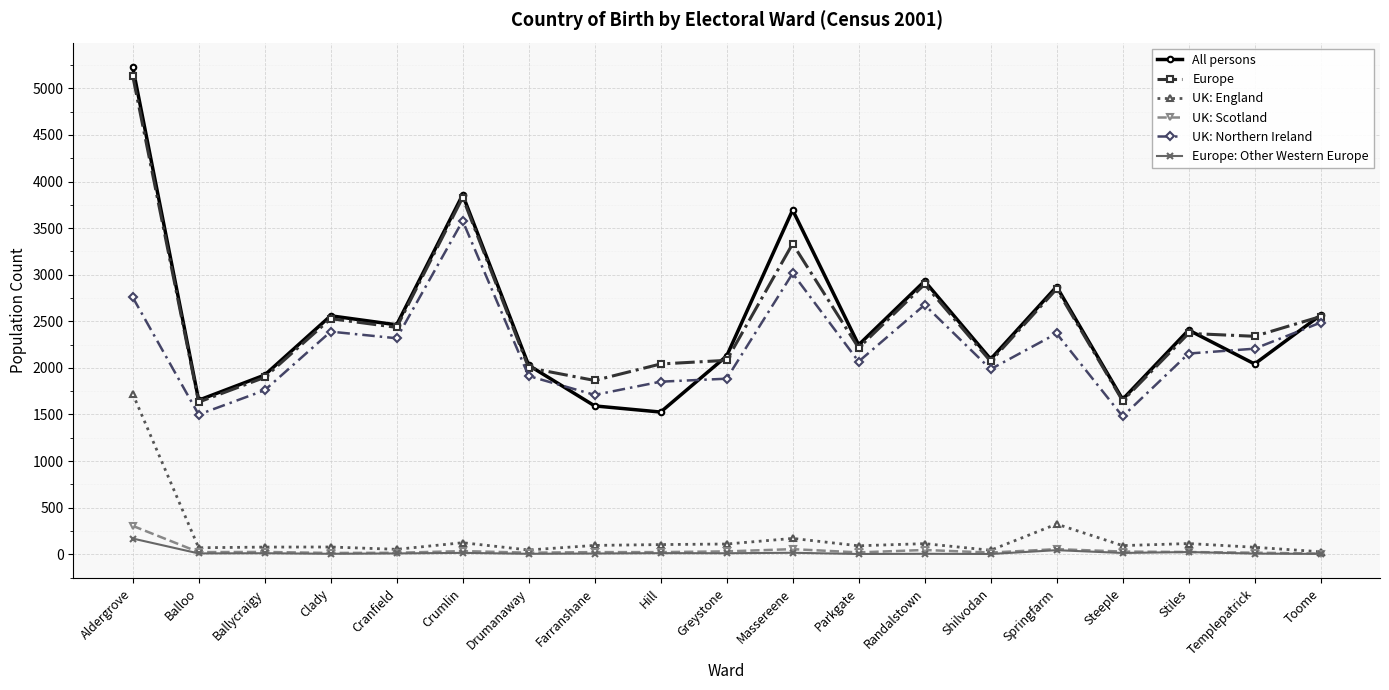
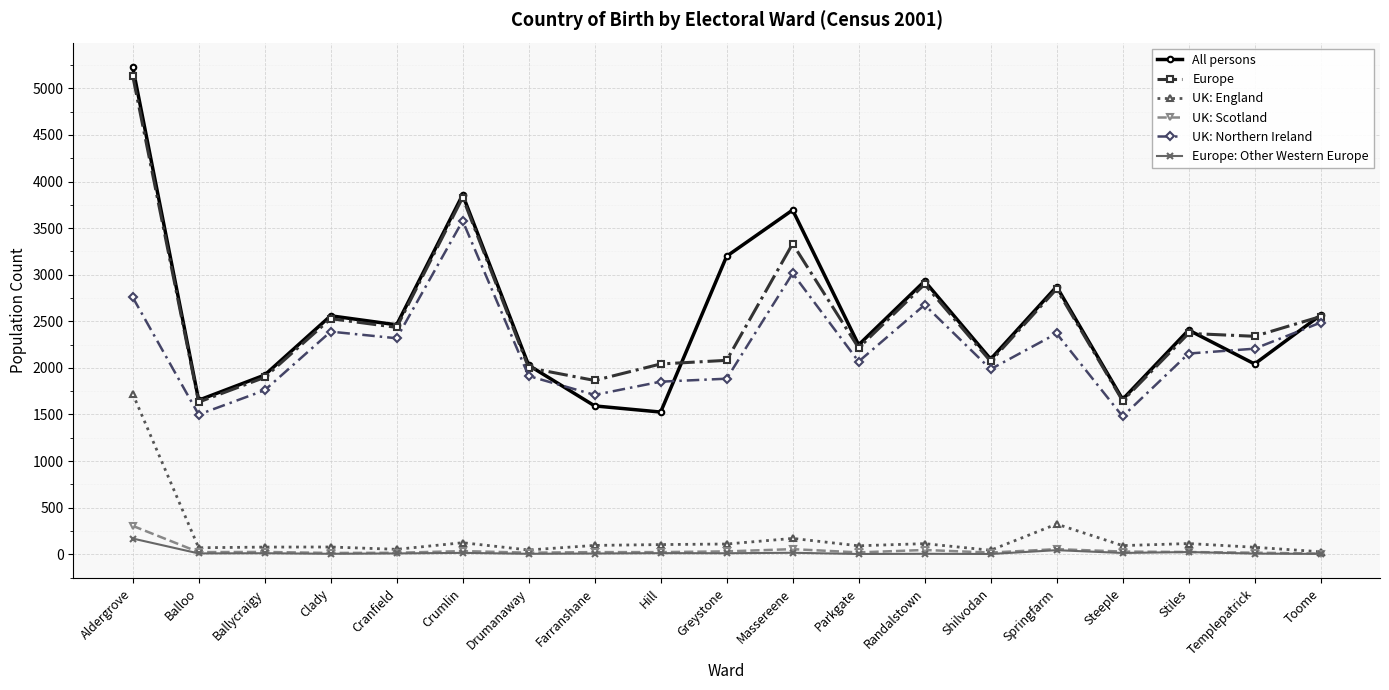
  {
    "All persons": {
      "Aldergrove": 5200,
      "Clady": 2600,
      "Crumlin": 3900,
      "Farranshane": 1600,
      "Hill": 1500,
-     "Greystone": 2100,
+     "Greystone": 3200,
      "Massereene": 3700,
      "Parkgate": 2200,
      "Randalstown": 2900,
      "Stiles": 2400,
      "Templepatrick": 2000
    }
  }
